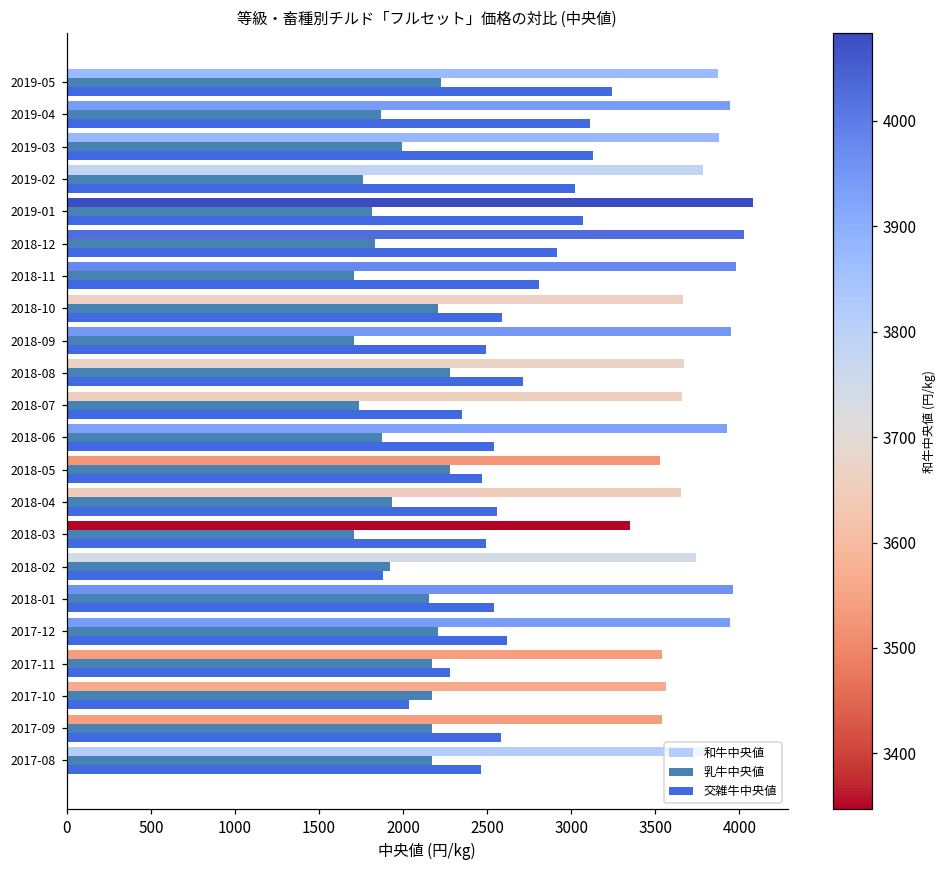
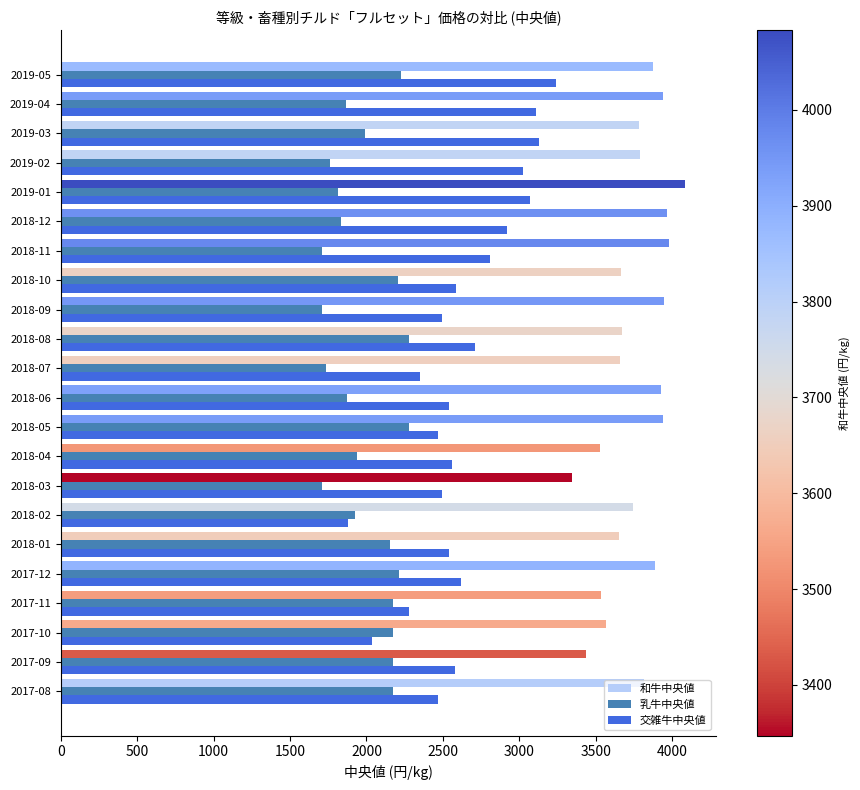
  {
    "和牛中央値": {
      "2019-05": 3870,
      "2019-04": 3940,
-     "2019-03": 3880,
+     "2019-03": 3790,
      "2019-02": 3790,
      "2019-01": 4080,
-     "2018-12": 4030,
+     "2018-12": 3960,
      "2018-11": 3980,
      "2018-10": 3660,
      "2018-09": 3950,
      "2018-08": 3670,
      "2018-07": 3660,
      "2018-06": 3930,
-     "2018-05": 3530,
-     "2018-04": 3650,
+     "2018-05": 3940,
+     "2018-04": 3530,
      "2018-03": 3350,
      "2018-02": 3740,
-     "2018-01": 3960,
-     "2017-12": 3940,
+     "2018-01": 3650,
+     "2017-12": 3890,
      "2017-11": 3540,
      "2017-10": 3560,
-     "2017-09": 3540
+     "2017-09": 3430
    }
  }
